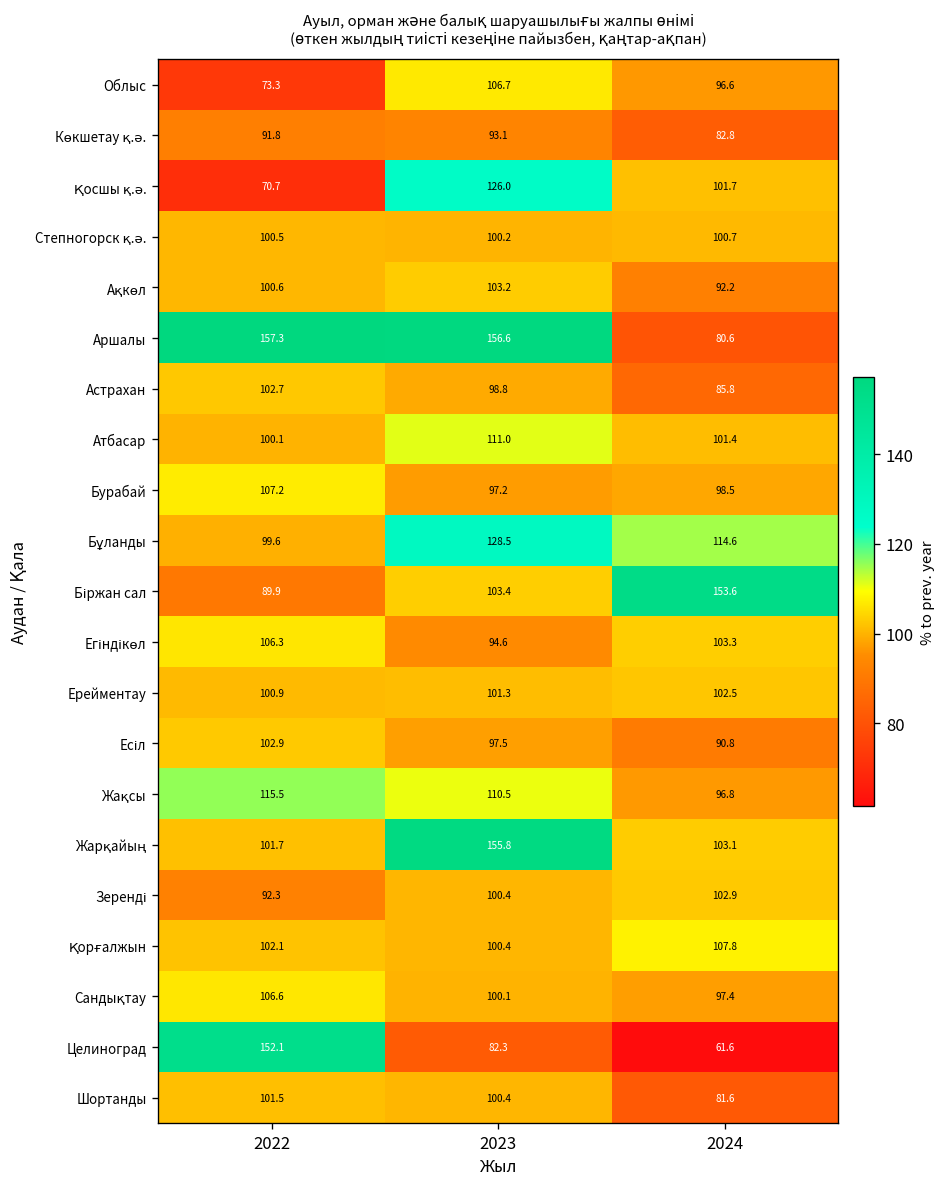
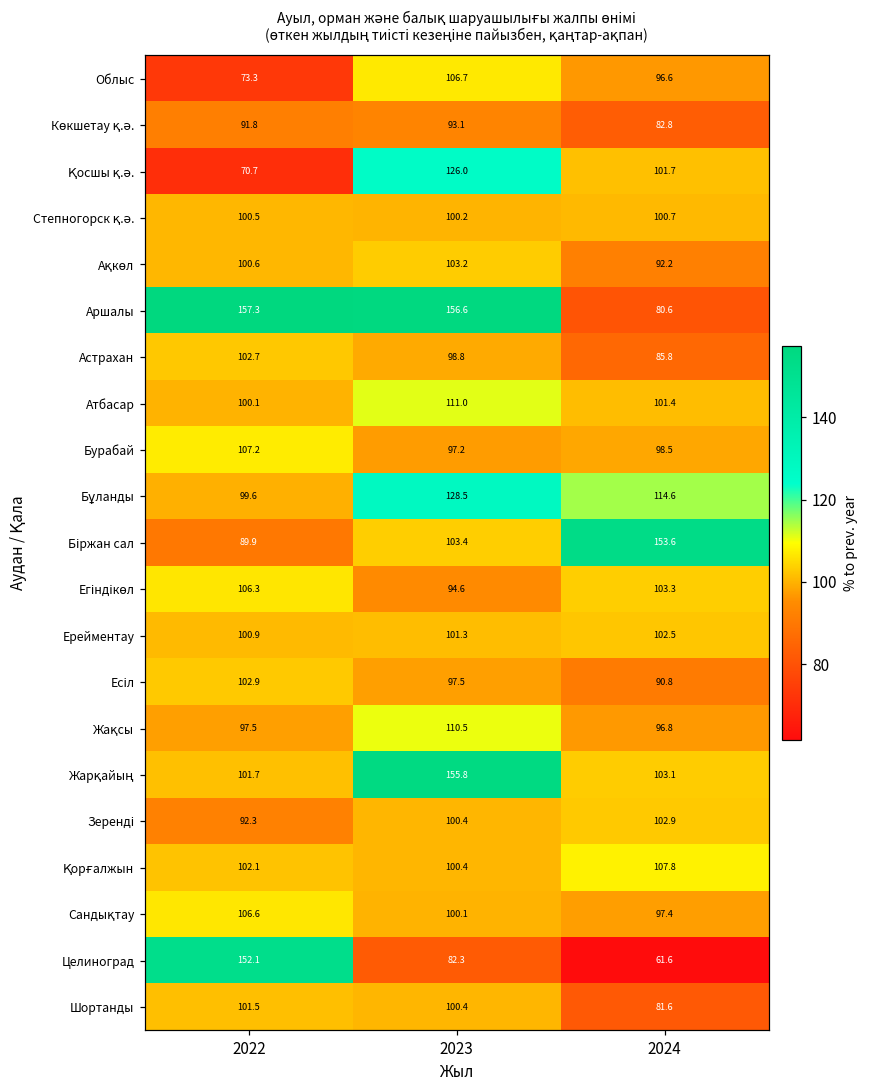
  {
    "Облыс": {
      "2022": 73.3,
      "2023": 106.7,
      "2024": 96.6
    },
    "Көкшетау қ.ә.": {
      "2022": 91.8,
      "2023": 93.1,
      "2024": 82.8
    },
    "Қосшы қ.ә.": {
      "2022": 70.7,
      "2023": 126.0,
      "2024": 101.7
    },
    "Степногорск қ.ә.": {
      "2022": 100.5,
      "2023": 100.2,
      "2024": 100.7
    },
    "Ақкөл": {
      "2022": 100.6,
      "2023": 103.2,
      "2024": 92.2
    },
    "Аршалы": {
      "2022": 157.3,
      "2023": 156.6,
      "2024": 80.6
    },
    "Астрахан": {
      "2022": 102.7,
      "2023": 98.8,
      "2024": 85.8
    },
    "Атбасар": {
      "2022": 100.1,
      "2023": 111.0,
      "2024": 101.4
    },
    "Бурабай": {
      "2022": 107.2,
      "2023": 97.2,
      "2024": 98.5
    },
    "Бұланды": {
      "2022": 99.6,
      "2023": 128.5,
      "2024": 114.6
    },
    "Біржан сал": {
      "2022": 89.9,
      "2023": 103.4,
      "2024": 153.6
    },
    "Егіндікөл": {
      "2022": 106.3,
      "2023": 94.6,
      "2024": 103.3
    },
    "Ерейментау": {
      "2022": 100.9,
      "2023": 101.3,
      "2024": 102.5
    },
    "Есіл": {
      "2022": 102.9,
      "2023": 97.5,
      "2024": 90.8
    },
    "Жақсы": {
-     "2022": 115.5,
+     "2022": 97.5,
      "2023": 110.5,
      "2024": 96.8
    },
    "Жарқайың": {
      "2022": 101.7,
      "2023": 155.8,
      "2024": 103.1
    },
    "Зеренді": {
      "2022": 92.3,
      "2023": 100.4,
      "2024": 102.9
    },
    "Қорғалжын": {
      "2022": 102.1,
      "2023": 100.4,
      "2024": 107.8
    },
    "Сандықтау": {
      "2022": 106.6,
      "2023": 100.1,
      "2024": 97.4
    },
    "Целиноград": {
      "2022": 152.1,
      "2023": 82.3,
      "2024": 61.6
    },
    "Шортанды": {
      "2022": 101.5,
      "2023": 100.4,
      "2024": 81.6
    }
  }
